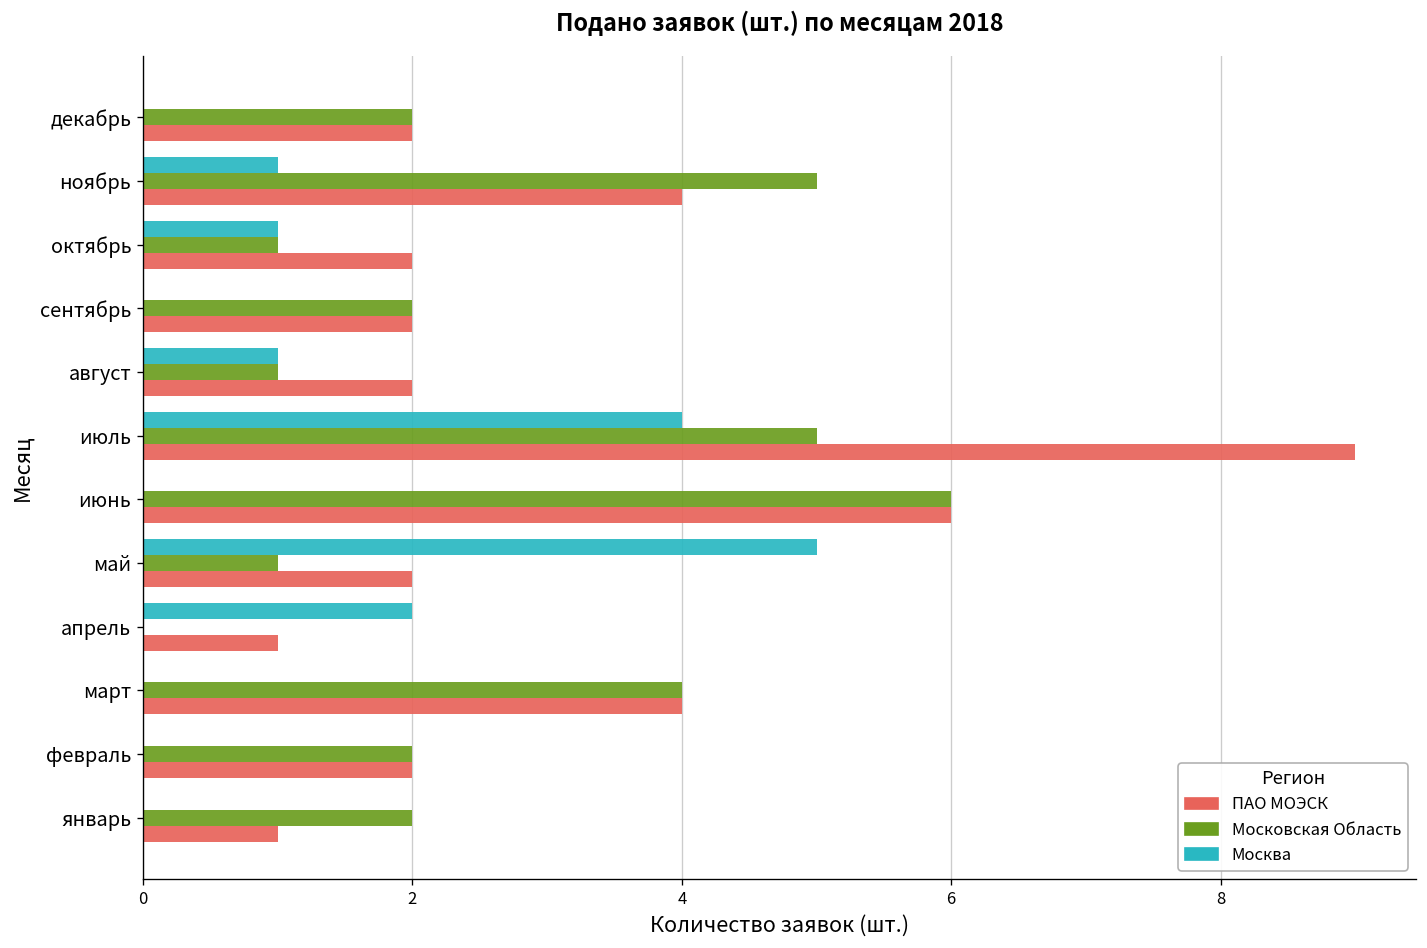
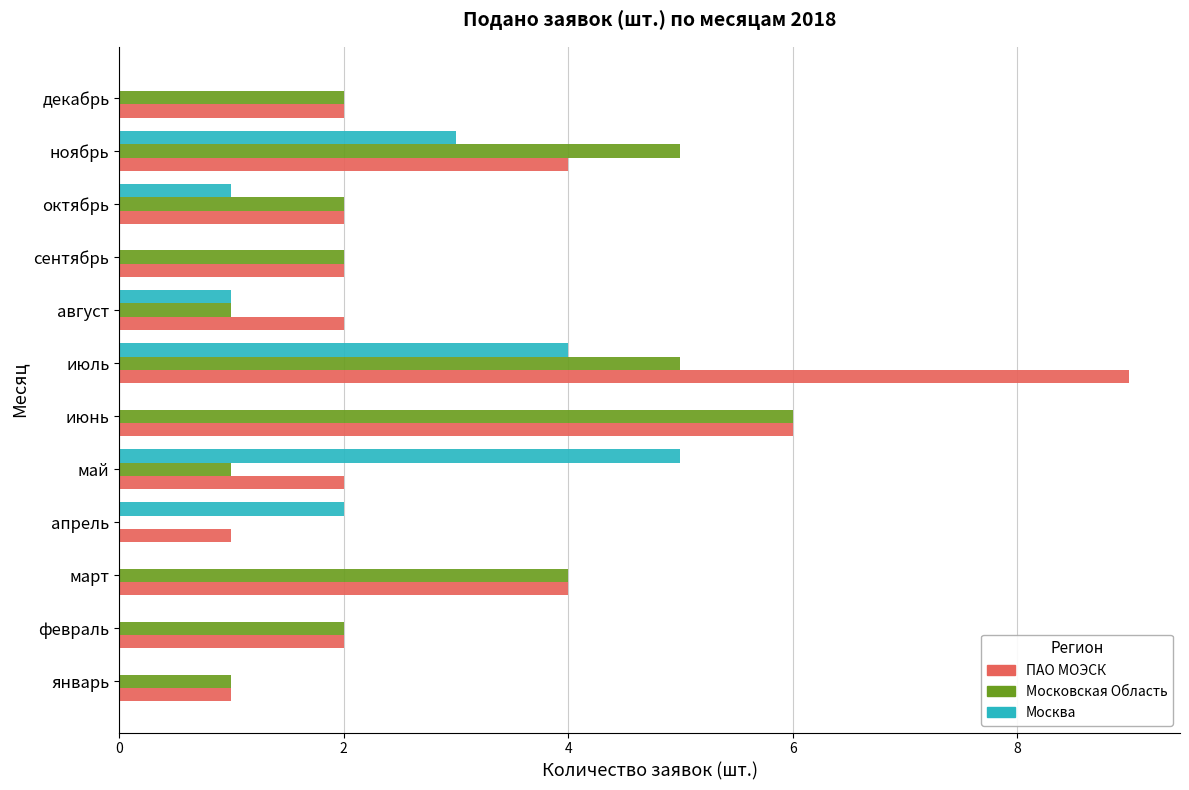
  {
    "ПАО МОЭСК": {
      "декабрь": 2,
      "ноябрь": 4,
      "октябрь": 2,
      "сентябрь": 2,
      "август": 2,
      "июль": 9,
      "июнь": 6,
      "май": 2,
      "апрель": 1,
      "март": 4,
      "февраль": 2,
      "январь": 1
    },
    "Московская Область": {
      "декабрь": 2,
      "ноябрь": 5,
-     "октябрь": 1,
+     "октябрь": 2,
      "сентябрь": 2,
      "август": 1,
      "июль": 5,
      "июнь": 6,
      "май": 1,
      "апрель": 0,
      "март": 4,
      "февраль": 2,
-     "январь": 2
+     "январь": 1
    },
    "Москва": {
      "декабрь": 0,
-     "ноябрь": 1,
+     "ноябрь": 3,
      "октябрь": 1,
      "сентябрь": 0,
      "август": 1,
      "июль": 4,
      "июнь": 0,
      "май": 5,
      "апрель": 2,
      "март": 0,
      "февраль": 0,
      "январь": 0
    }
  }
